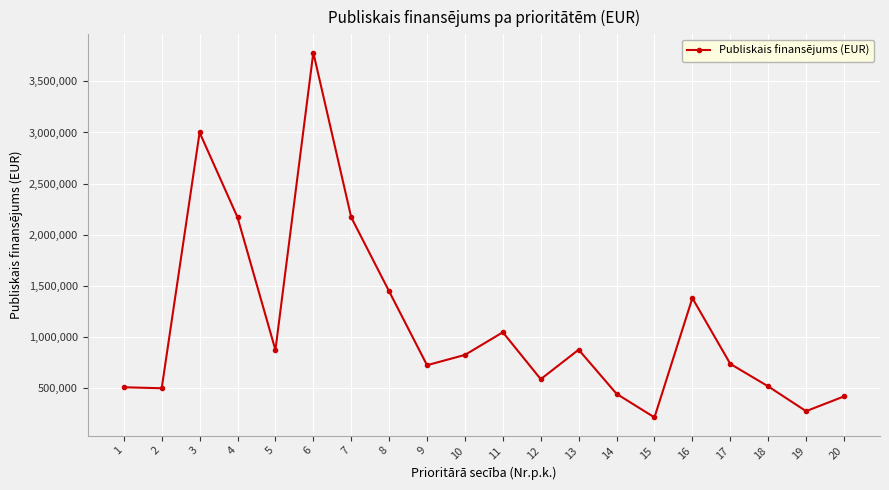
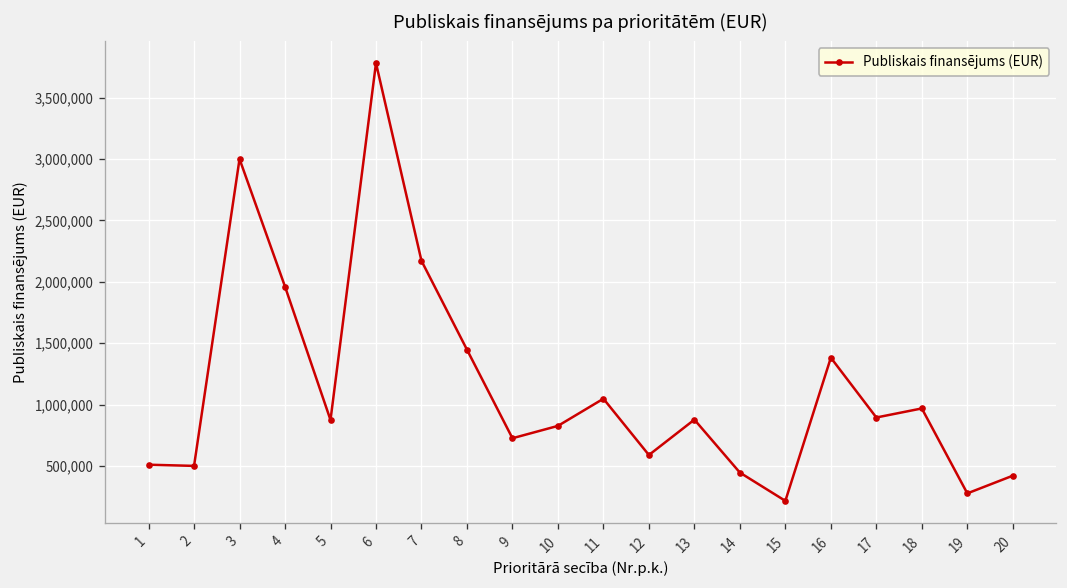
  {
    "1": "510,000",
    "2": "500,000",
    "3": "3,000,000",
-   "4": "2,170,000",
+   "4": "1,960,000",
    "5": "870,000",
    "6": "3,780,000",
    "7": "2,170,000",
    "8": "1,450,000",
    "9": "730,000",
    "10": "830,000",
    "11": "1,050,000",
    "12": "590,000",
    "13": "880,000",
    "14": "450,000",
    "15": "220,000",
    "16": "1,380,000",
-   "17": "740,000",
-   "18": "520,000",
+   "17": "890,000",
+   "18": "970,000",
    "19": "280,000",
    "20": "420,000"
  }
